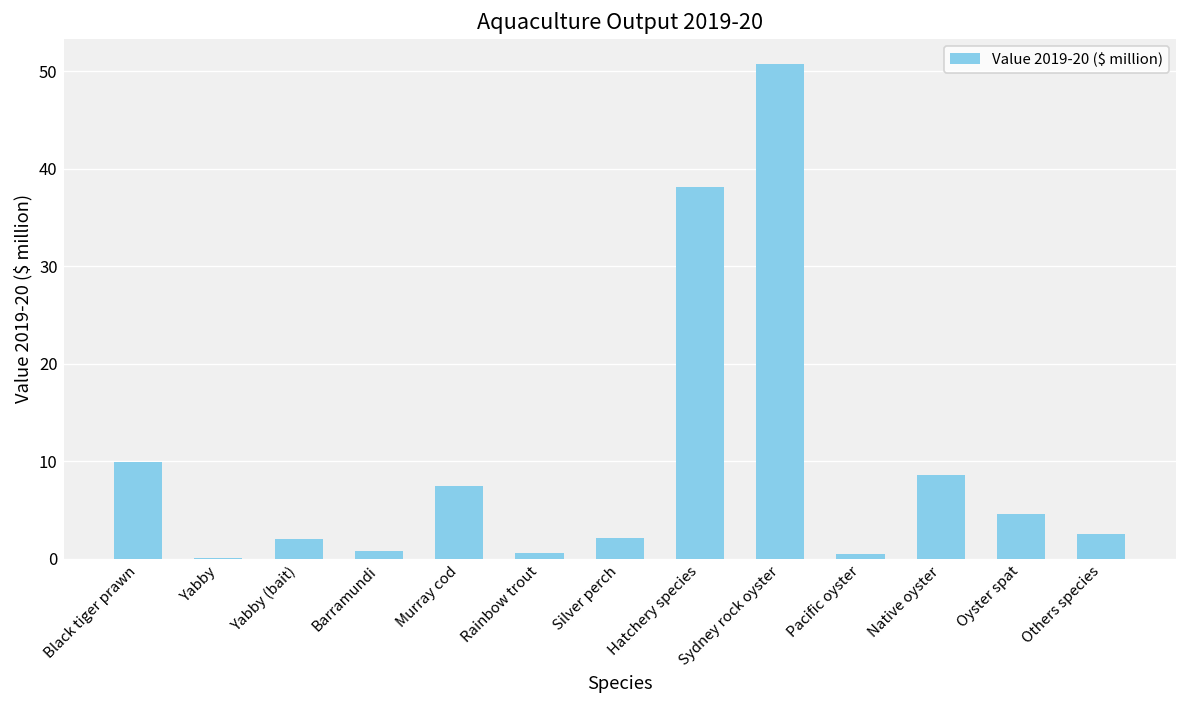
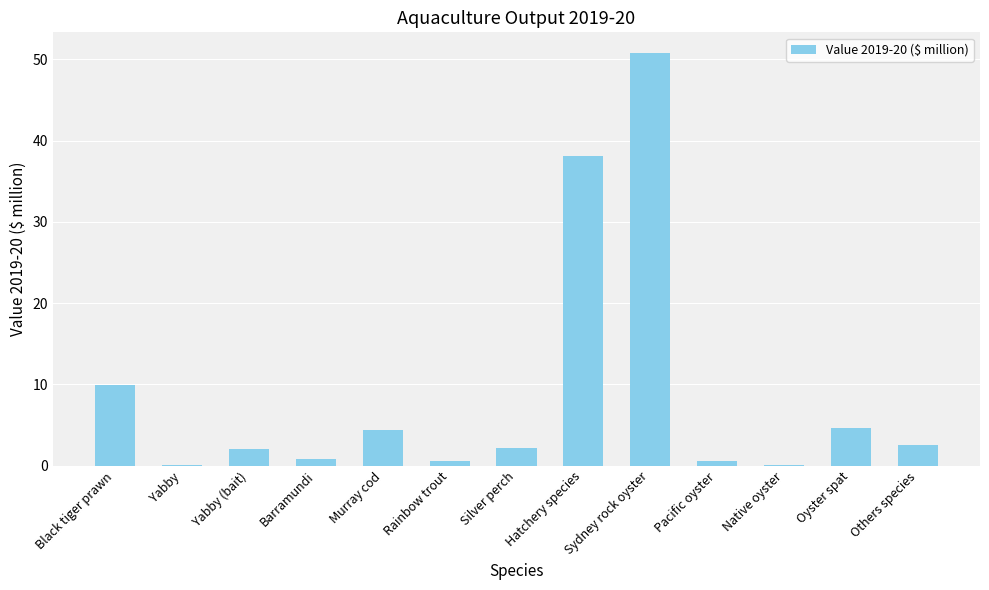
  {
    "Black tiger prawn": 10,
    "Yabby (bait)": 2,
    "Barramundi": 1,
-   "Murray cod": 7,
+   "Murray cod": 4,
    "Rainbow trout": 1,
    "Silver perch": 2,
    "Hatchery species": 38,
    "Sydney rock oyster": 51,
    "Pacific oyster": 1,
-   "Native oyster": 9,
+   "Native oyster": 0,
    "Oyster spat": 5,
    "Others species": 3
  }
